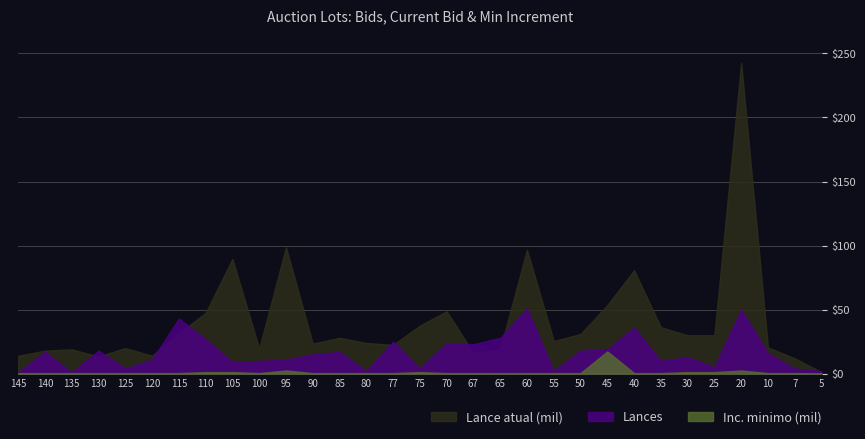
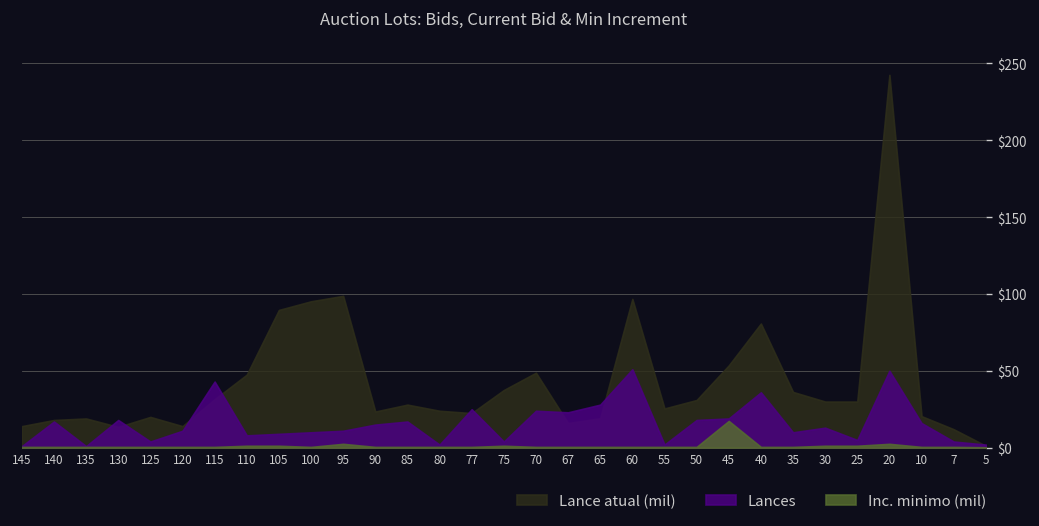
  {
    "Lance atual (mil)": {
      "145": "$14",
      "135": "$19",
      "130": "$14",
      "125": "$20",
      "120": "$14",
      "115": "$32",
      "110": "$48",
      "105": "$90",
-     "100": "$20",
+     "100": "$95",
      "95": "$99",
      "90": "$24",
      "85": "$28",
      "80": "$24",
      "77": "$23",
      "75": "$38",
      "70": "$49",
      "67": "$16",
      "65": "$19",
      "60": "$97",
      "55": "$26",
      "50": "$31",
      "45": "$54",
      "40": "$81",
      "35": "$36",
      "30": "$30",
      "25": "$30",
      "20": "$243",
      "10": "$21",
      "7": "$12"
    },
    "Lances": {
      "130": "$18",
      "125": "$4",
      "120": "$11",
      "115": "$43",
-     "110": "$27",
+     "110": "$8",
      "105": "$9",
      "100": "$10",
      "95": "$11",
      "90": "$15",
      "85": "$17",
      "77": "$25",
      "75": "$4",
      "70": "$24",
      "67": "$23",
      "65": "$28",
      "60": "$51",
      "50": "$18",
      "40": "$36",
      "35": "$10",
      "30": "$13",
      "25": "$5",
      "20": "$50",
      "10": "$16",
      "7": "$4"
    },
    "Inc. minimo (mil)": {
      "95": "$3",
      "20": "$3"
    }
  }
